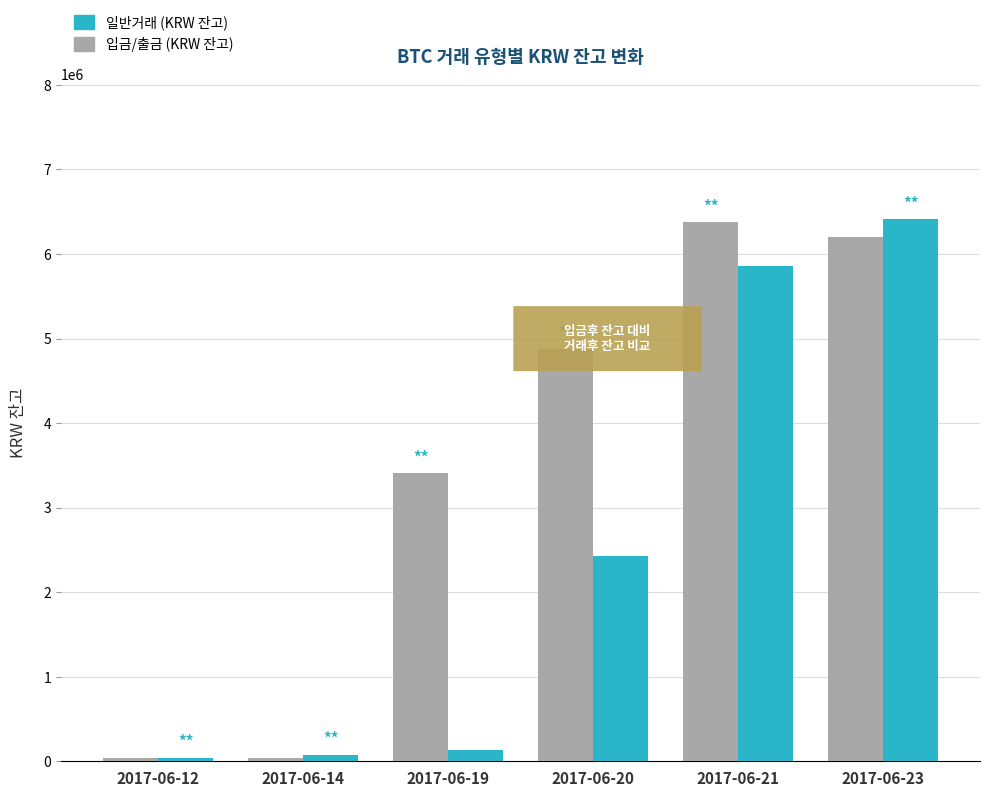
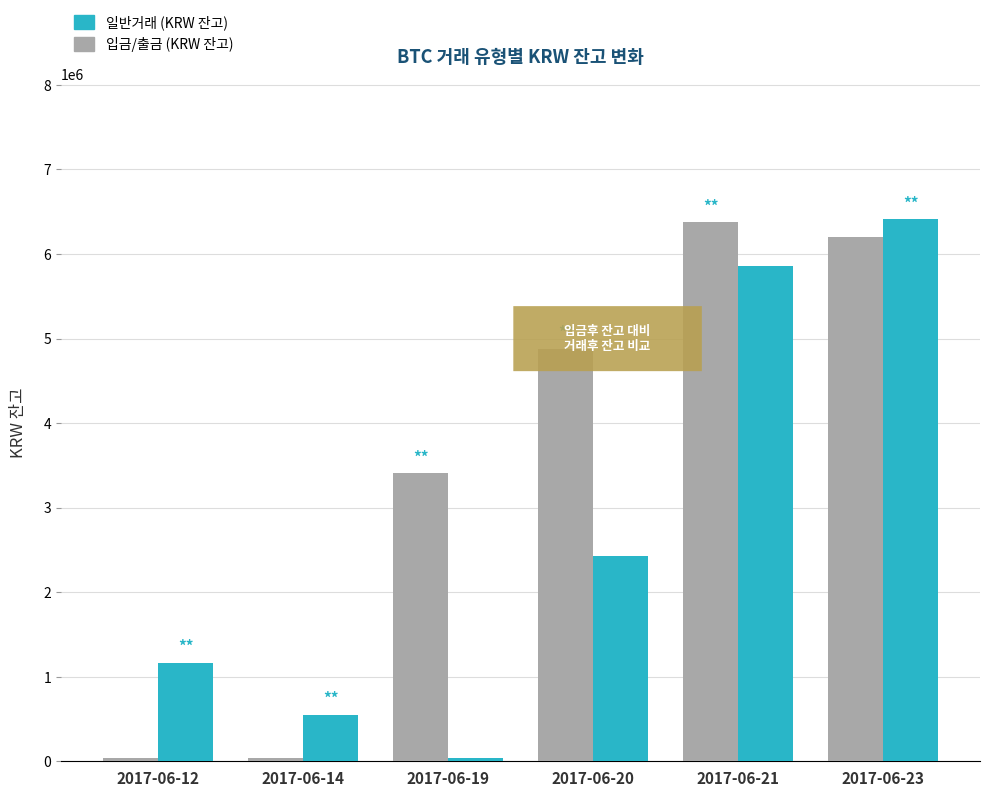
  {
    "입금/출금 (KRW 잔고)": {
      "2017-06-12": 0,
      "2017-06-14": 0,
      "2017-06-19": 3400000,
      "2017-06-21": 6400000,
      "2017-06-23": 6200000
    },
    "일반거래 (KRW 잔고)": {
-     "2017-06-12": 0,
-     "2017-06-14": 100000,
-     "2017-06-19": 100000,
+     "2017-06-12": 1200000,
+     "2017-06-14": 600000,
+     "2017-06-19": 0,
      "2017-06-20": 2400000,
      "2017-06-21": 5900000,
      "2017-06-23": 6400000
    }
  }
